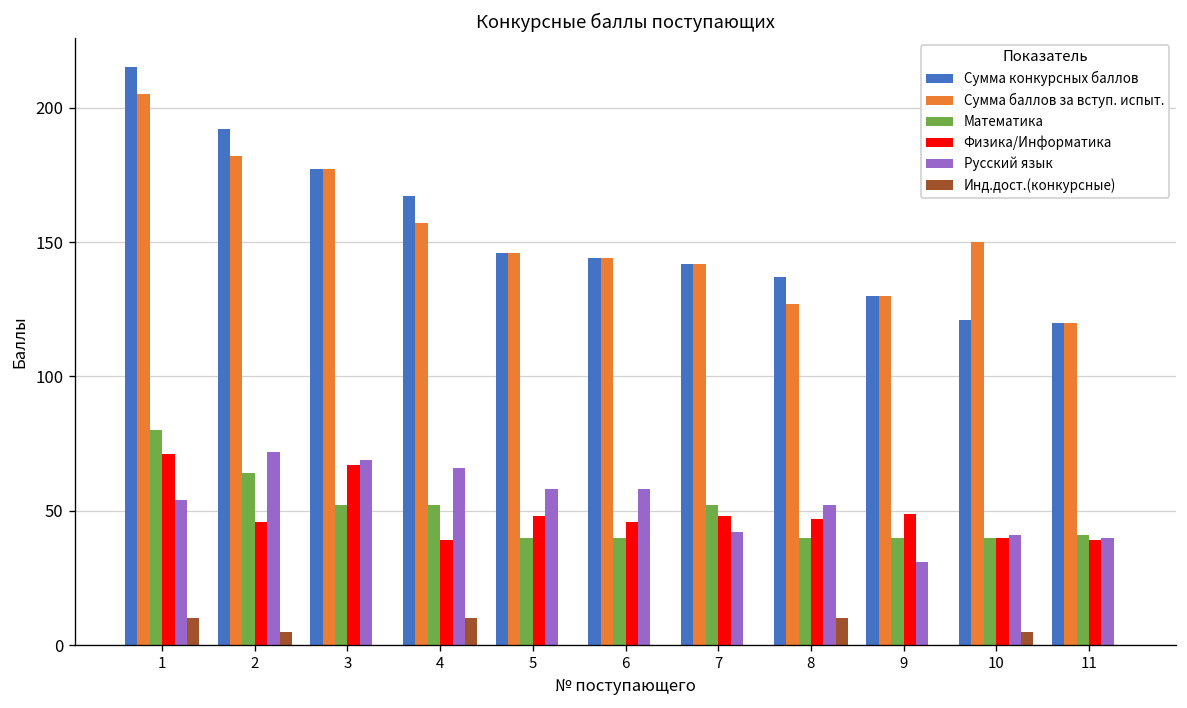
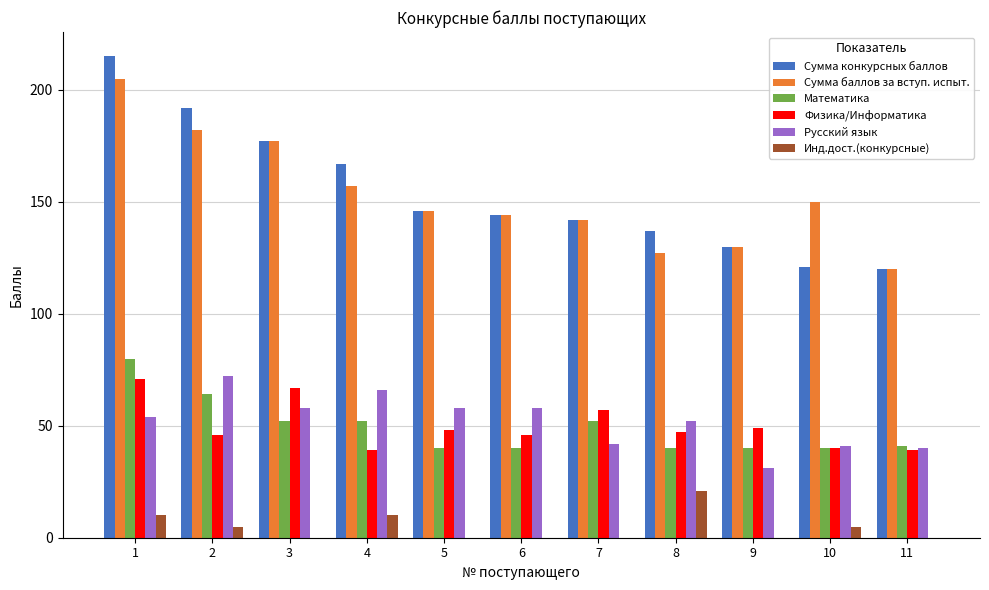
  {
    "Сумма конкурсных баллов": {
      "1": 215,
      "2": 192,
      "3": 177,
      "4": 167,
      "5": 146,
      "6": 144,
      "7": 142,
      "8": 137,
      "9": 130,
      "10": 121,
      "11": 120
    },
    "Сумма баллов за вступ. испыт.": {
      "1": 205,
      "2": 182,
      "3": 177,
      "4": 157,
      "5": 146,
      "6": 144,
      "7": 142,
      "8": 127,
      "9": 130,
      "10": 150,
      "11": 120
    },
    "Математика": {
      "1": 80,
      "2": 64,
      "3": 52,
      "4": 52,
      "5": 40,
      "6": 40,
      "7": 52,
      "8": 40,
      "9": 40,
      "10": 40,
      "11": 41
    },
    "Физика/Информатика": {
      "1": 71,
      "2": 46,
      "3": 67,
      "4": 39,
      "5": 48,
      "6": 46,
-     "7": 48,
+     "7": 57,
      "8": 47,
      "9": 49,
      "10": 40,
      "11": 39
    },
    "Русский язык": {
      "1": 54,
      "2": 72,
-     "3": 69,
+     "3": 58,
      "4": 66,
      "5": 58,
      "6": 58,
      "7": 42,
      "8": 52,
      "9": 31,
      "10": 41,
      "11": 40
    },
    "Инд.дост.(конкурсные)": {
      "1": 10,
      "2": 5,
      "3": 0,
      "4": 10,
      "5": 0,
      "6": 0,
      "7": 0,
-     "8": 10,
+     "8": 21,
      "9": 0,
      "10": 5,
      "11": 0
    }
  }
